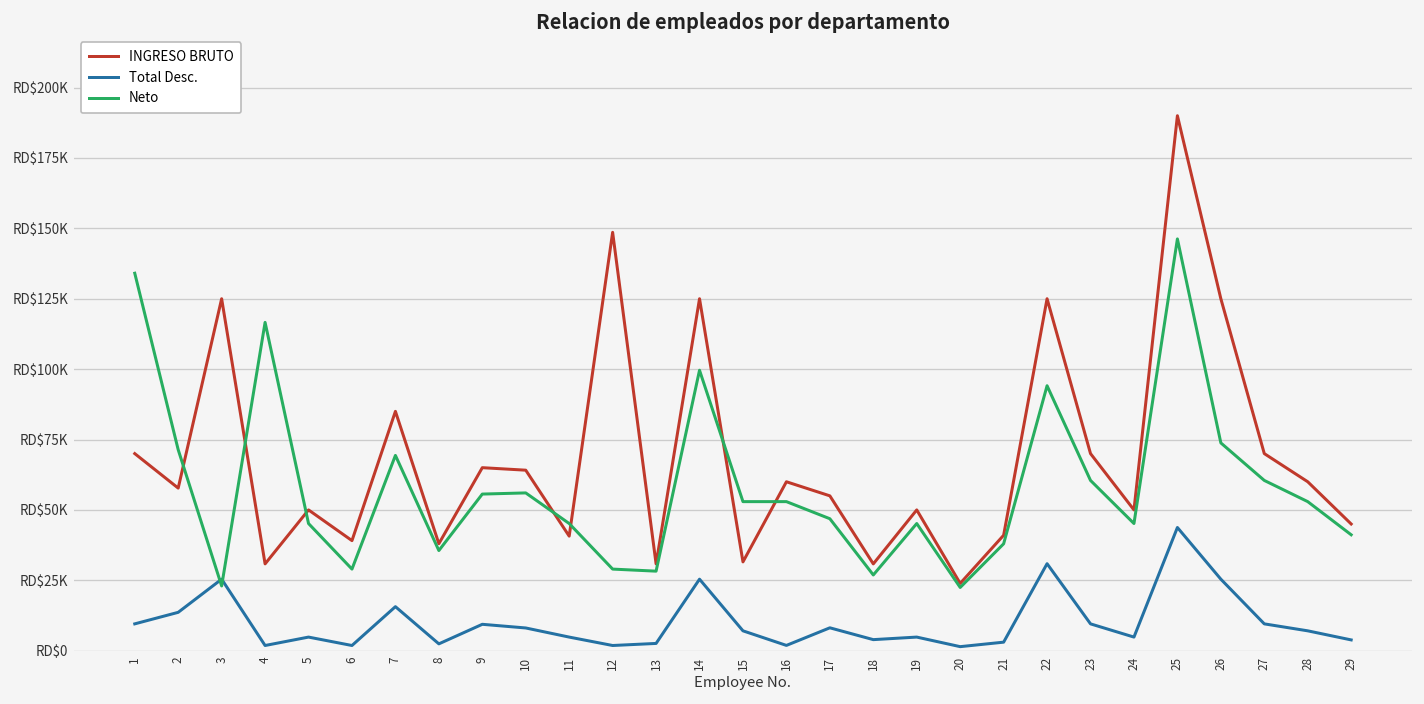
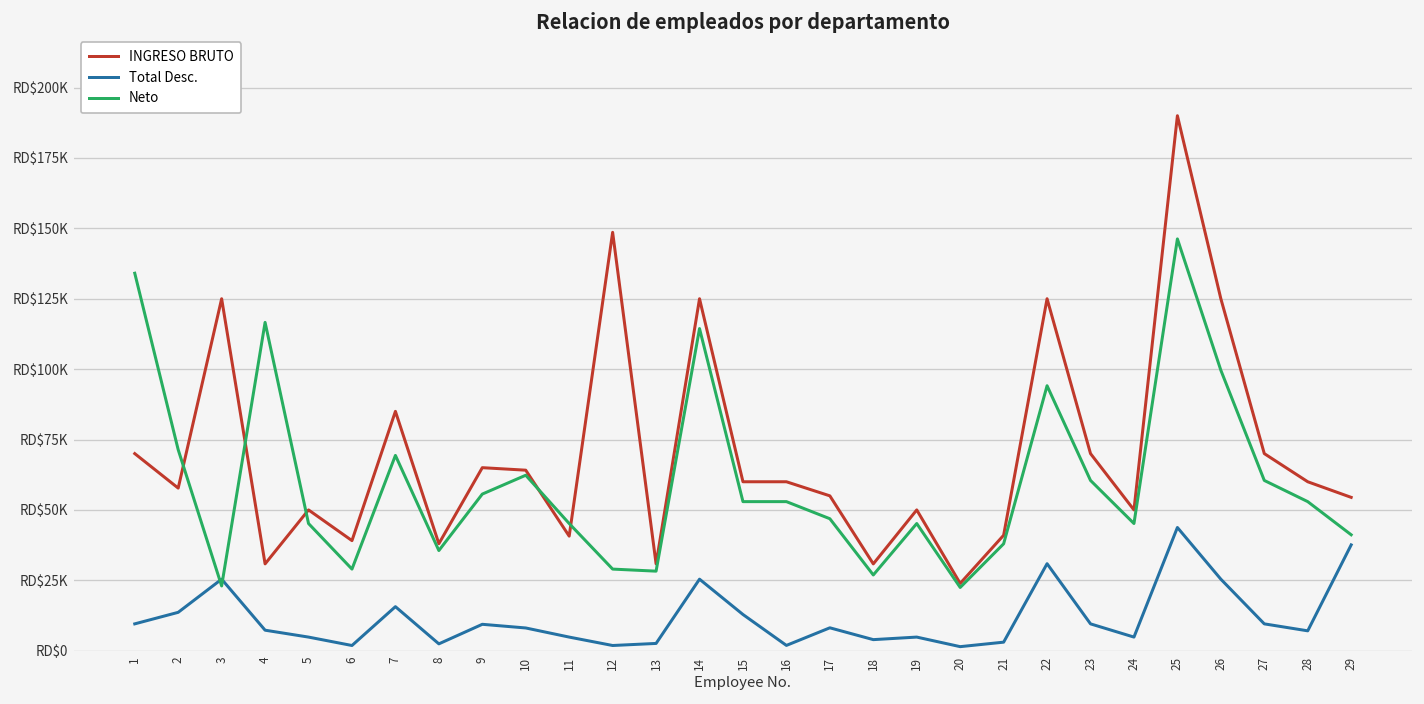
  {
    "INGRESO BRUTO": {
      "1": "RD$70000",
      "2": "RD$58000",
      "3": "RD$125000",
      "4": "RD$31000",
      "5": "RD$50000",
      "6": "RD$39000",
      "7": "RD$85000",
      "8": "RD$38000",
      "9": "RD$65000",
      "10": "RD$64000",
      "11": "RD$41000",
      "12": "RD$149000",
      "13": "RD$31000",
      "14": "RD$125000",
-     "15": "RD$32000",
+     "15": "RD$60000",
      "16": "RD$60000",
      "17": "RD$55000",
      "18": "RD$31000",
      "19": "RD$50000",
      "20": "RD$24000",
      "21": "RD$41000",
      "22": "RD$125000",
      "23": "RD$70000",
      "24": "RD$50000",
      "25": "RD$190000",
      "26": "RD$125000",
      "27": "RD$70000",
      "28": "RD$60000",
-     "29": "RD$45000"
+     "29": "RD$54000"
    },
    "Total Desc.": {
      "1": "RD$10000",
      "2": "RD$14000",
      "3": "RD$25000",
-     "4": "RD$2000",
+     "4": "RD$7000",
      "5": "RD$5000",
      "6": "RD$2000",
      "7": "RD$16000",
      "8": "RD$2000",
      "9": "RD$9000",
      "10": "RD$8000",
      "11": "RD$5000",
      "12": "RD$2000",
      "13": "RD$3000",
      "14": "RD$25000",
-     "15": "RD$7000",
+     "15": "RD$13000",
      "16": "RD$2000",
      "17": "RD$8000",
      "18": "RD$4000",
      "19": "RD$5000",
      "20": "RD$1000",
      "21": "RD$3000",
      "22": "RD$31000",
      "23": "RD$10000",
      "24": "RD$5000",
      "25": "RD$44000",
      "26": "RD$25000",
      "27": "RD$10000",
      "28": "RD$7000",
-     "29": "RD$4000"
+     "29": "RD$38000"
    },
    "Neto": {
      "1": "RD$134000",
      "2": "RD$71000",
      "3": "RD$23000",
      "4": "RD$117000",
      "5": "RD$45000",
      "6": "RD$29000",
      "7": "RD$69000",
      "8": "RD$36000",
      "9": "RD$56000",
-     "10": "RD$56000",
+     "10": "RD$62000",
      "11": "RD$45000",
      "12": "RD$29000",
      "13": "RD$28000",
-     "14": "RD$100000",
+     "14": "RD$114000",
      "15": "RD$53000",
      "16": "RD$53000",
      "17": "RD$47000",
      "18": "RD$27000",
      "19": "RD$45000",
      "20": "RD$22000",
      "21": "RD$38000",
      "22": "RD$94000",
      "23": "RD$60000",
      "24": "RD$45000",
      "25": "RD$146000",
-     "26": "RD$74000",
+     "26": "RD$100000",
      "27": "RD$60000",
      "28": "RD$53000",
      "29": "RD$41000"
    }
  }
